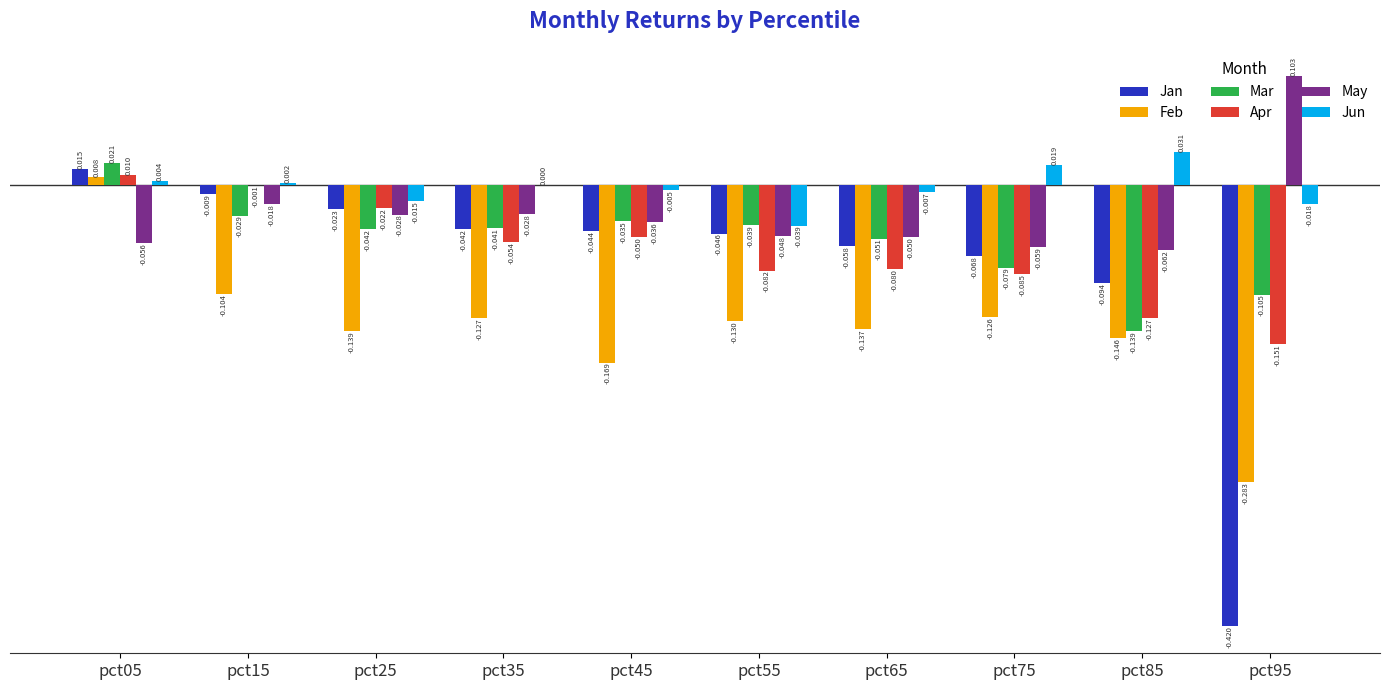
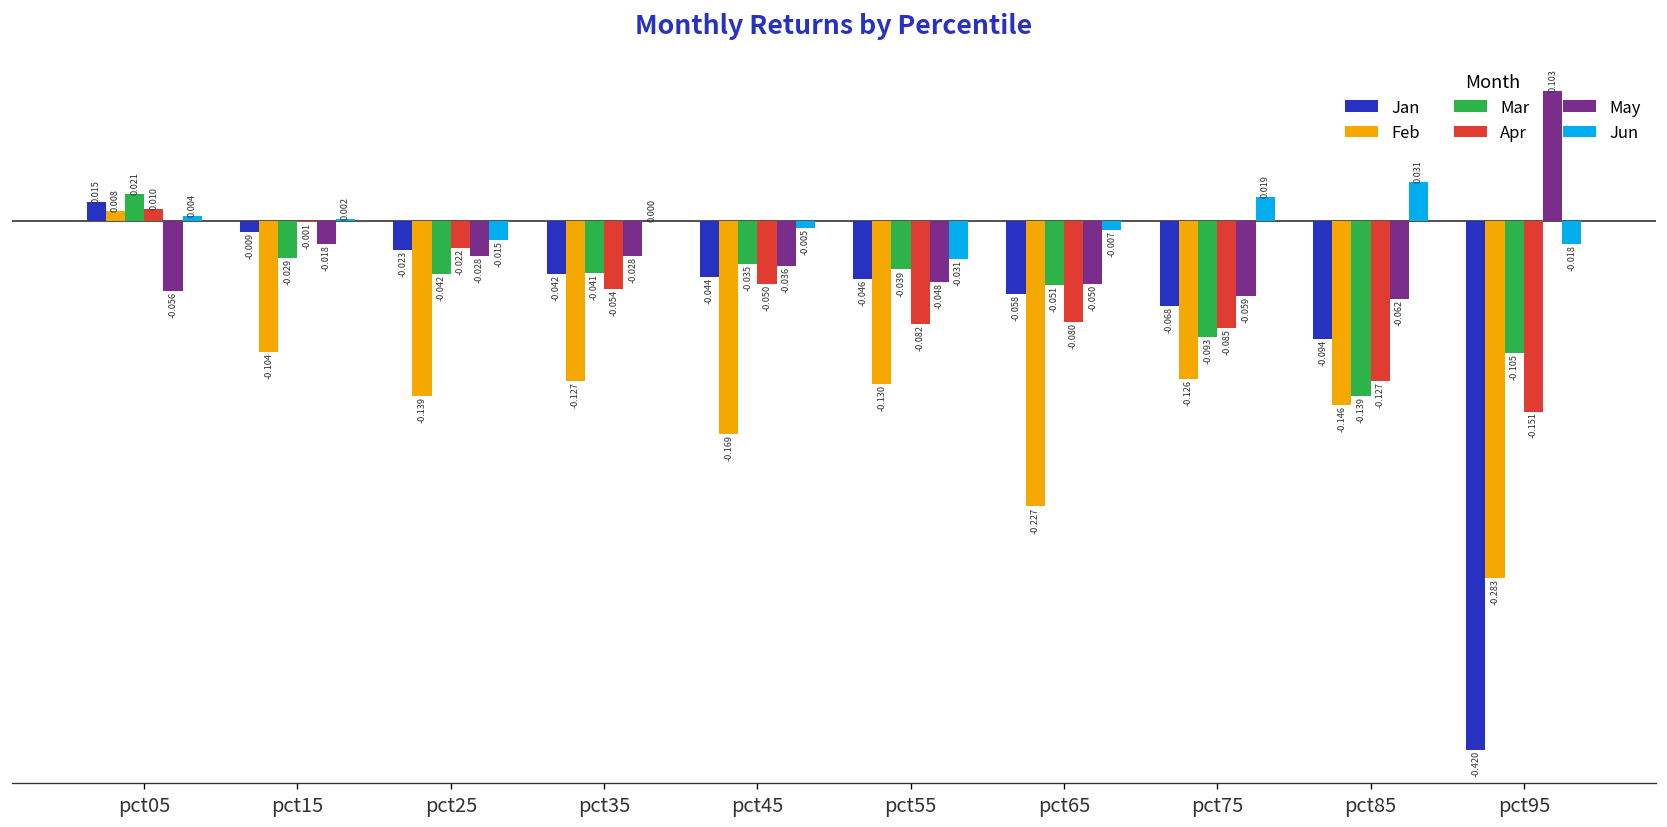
  {
    "Jan": {
      "pct05": 0.015,
      "pct15": -0.009,
      "pct25": -0.023,
      "pct35": -0.042,
      "pct45": -0.044,
      "pct55": -0.046,
      "pct65": -0.058,
      "pct75": -0.068,
      "pct85": -0.094,
      "pct95": -0.420
    },
    "Feb": {
      "pct05": 0.008,
      "pct15": -0.104,
      "pct25": -0.139,
      "pct35": -0.127,
      "pct45": -0.169,
      "pct55": -0.130,
-     "pct65": -0.137,
+     "pct65": -0.227,
      "pct75": -0.126,
      "pct85": -0.146,
      "pct95": -0.283
    },
    "Mar": {
      "pct05": 0.021,
      "pct15": -0.029,
      "pct25": -0.042,
      "pct35": -0.041,
      "pct45": -0.035,
      "pct55": -0.039,
      "pct65": -0.051,
-     "pct75": -0.079,
+     "pct75": -0.093,
      "pct85": -0.139,
      "pct95": -0.105
    },
    "Apr": {
      "pct05": 0.010,
      "pct15": -0.001,
      "pct25": -0.022,
      "pct35": -0.054,
      "pct45": -0.050,
      "pct55": -0.082,
      "pct65": -0.080,
      "pct75": -0.085,
      "pct85": -0.127,
      "pct95": -0.151
    },
    "May": {
      "pct05": -0.056,
      "pct15": -0.018,
      "pct25": -0.028,
      "pct35": -0.028,
      "pct45": -0.036,
      "pct55": -0.048,
      "pct65": -0.050,
      "pct75": -0.059,
      "pct85": -0.062,
      "pct95": 0.103
    },
    "Jun": {
      "pct05": 0.004,
      "pct15": 0.002,
      "pct25": -0.015,
      "pct35": 0.000,
      "pct45": -0.005,
-     "pct55": -0.039,
+     "pct55": -0.031,
      "pct65": -0.007,
      "pct75": 0.019,
      "pct85": 0.031,
      "pct95": -0.018
    }
  }
